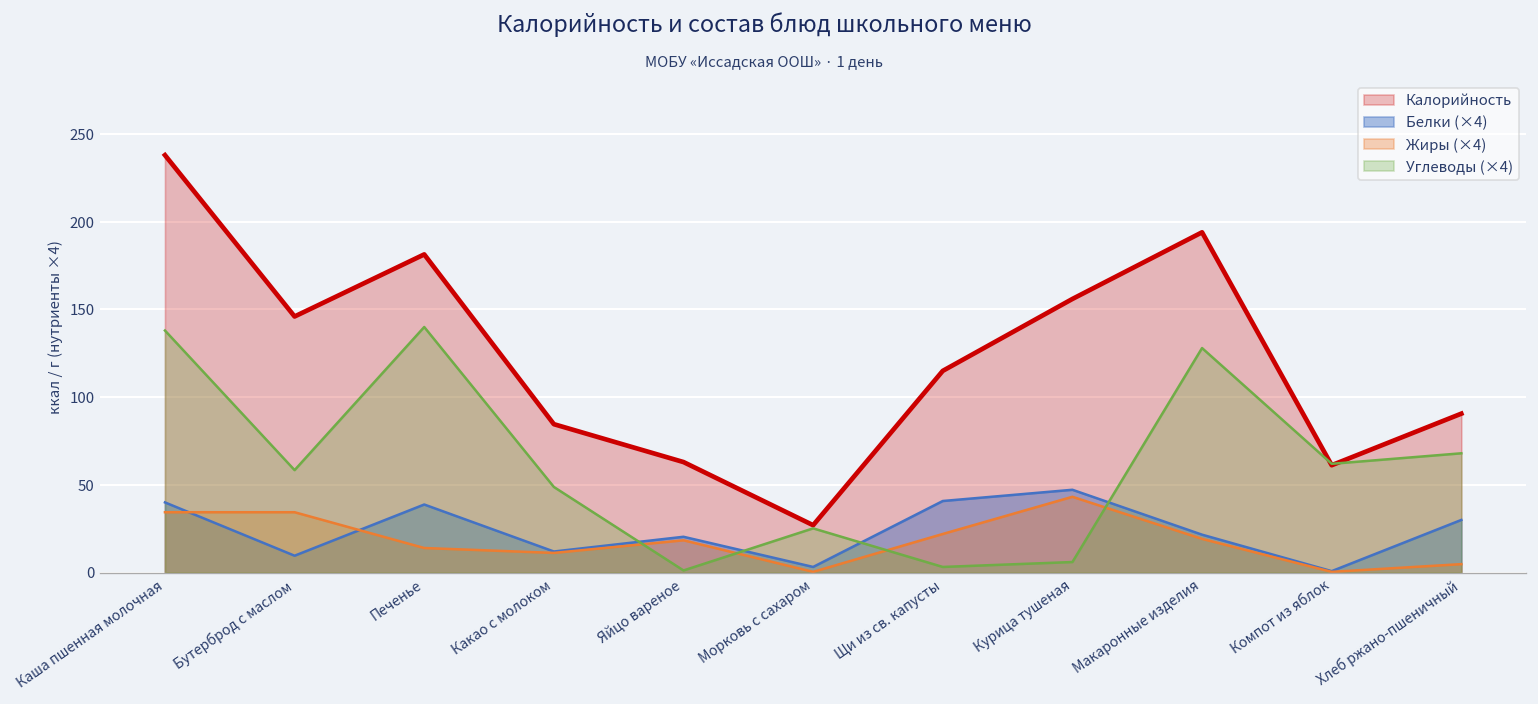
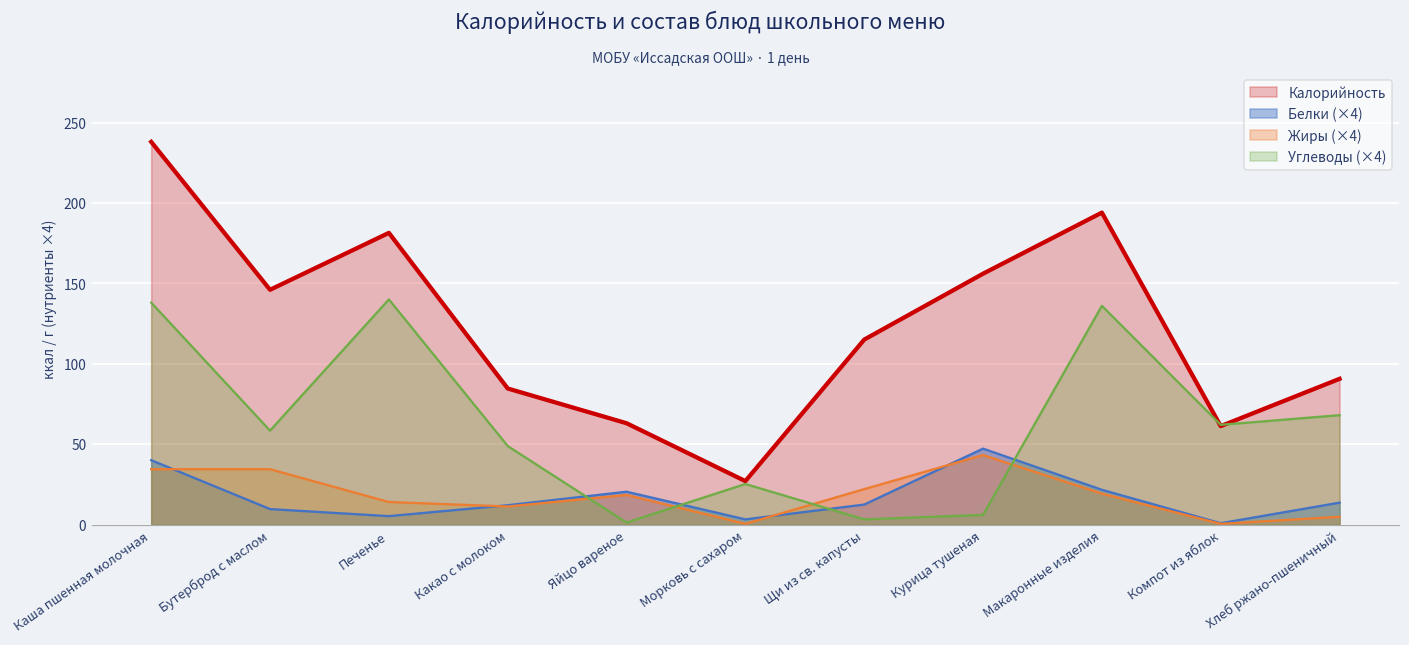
  {
    "Белки (×4)": {
      "Каша пшенная молочная": 40,
      "Бутерброд с маслом": 10,
-     "Печенье": 39,
+     "Печенье": 5,
      "Яйцо вареное": 20,
      "Морковь с сахаром": 3,
-     "Щи из св. капусты": 41,
+     "Щи из св. капусты": 12,
      "Курица тушеная": 47,
      "Макаронные изделия": 22,
-     "Хлеб ржано-пшеничный": 30
+     "Хлеб ржано-пшеничный": 14
    },
    "Углеводы (×4)": {
      "Каша пшенная молочная": 138,
      "Бутерброд с маслом": 58,
      "Печенье": 140,
      "Какао с молоком": 49,
      "Яйцо вареное": 1,
      "Морковь с сахаром": 25,
      "Щи из св. капусты": 3,
      "Курица тушеная": 6,
-     "Макаронные изделия": 128,
+     "Макаронные изделия": 136,
      "Хлеб ржано-пшеничный": 68
    }
  }
